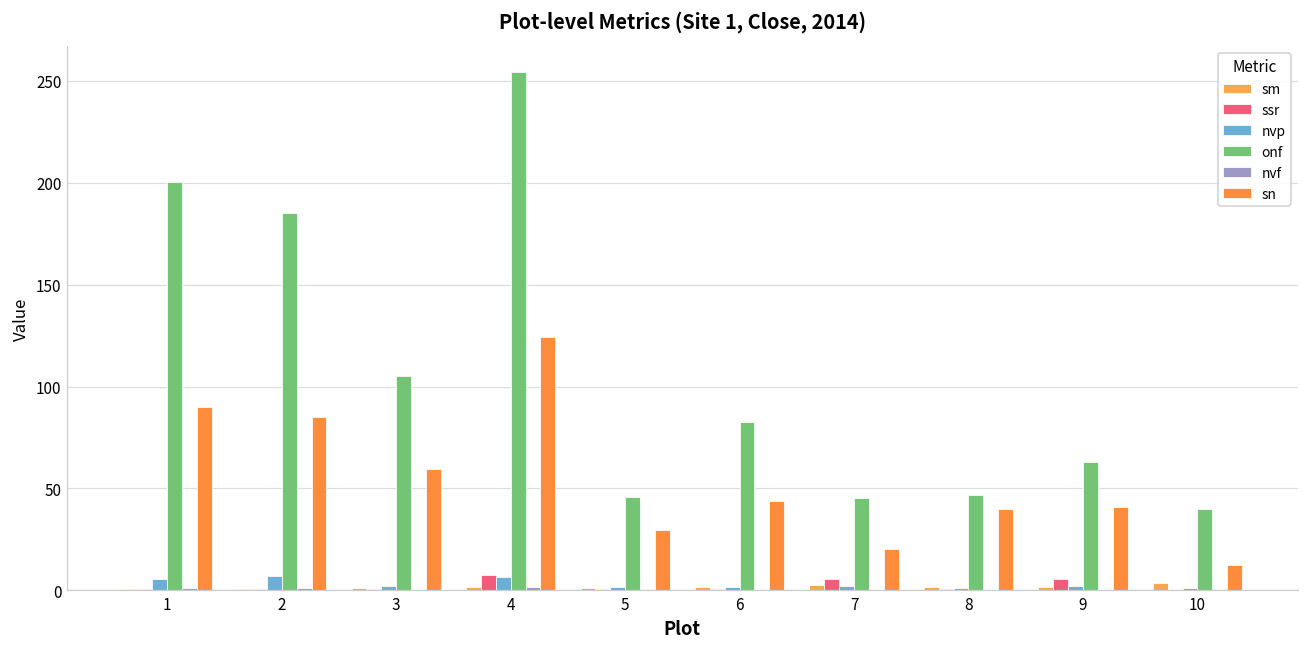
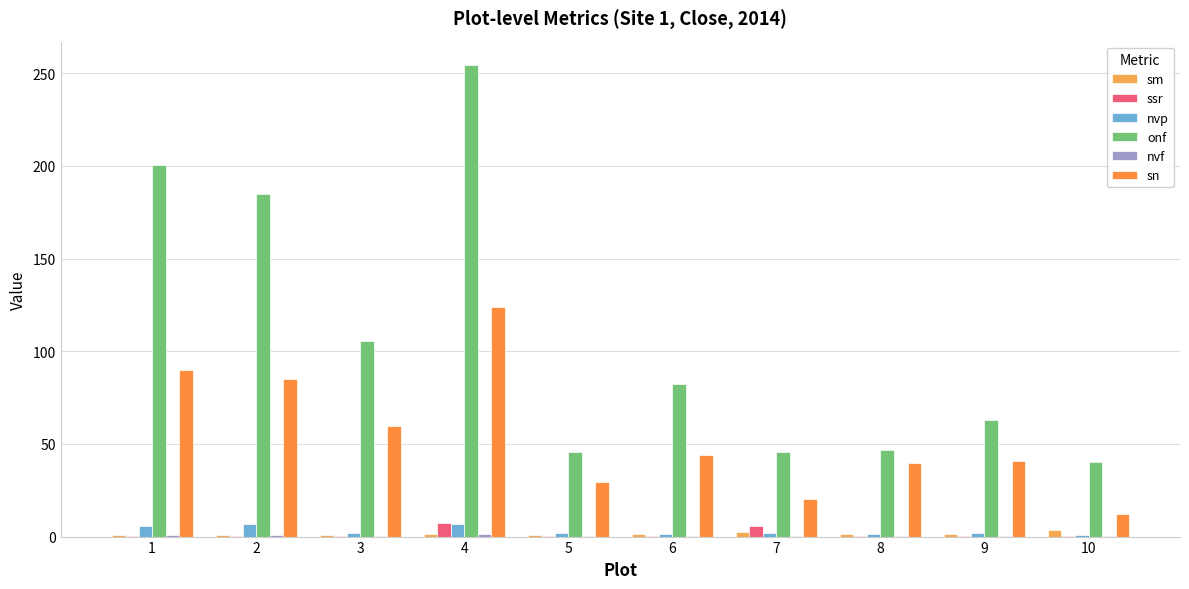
  {
    "ssr": {
      "4": 7,
      "7": 6,
-     "9": 6
+     "9": 1
    },
    "onf": {
      "1": 200,
      "2": 185,
      "3": 105,
      "4": 254,
      "5": 46,
      "6": 82,
      "7": 46,
      "8": 47,
      "9": 63,
      "10": 40
    }
  }
